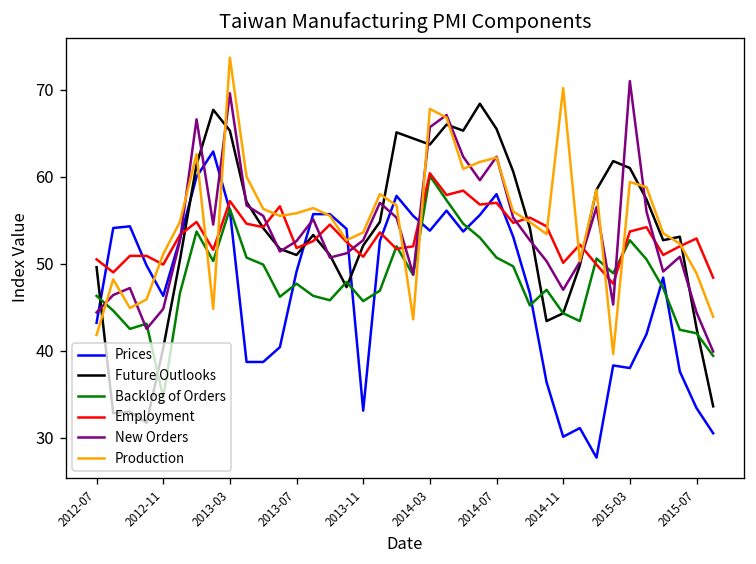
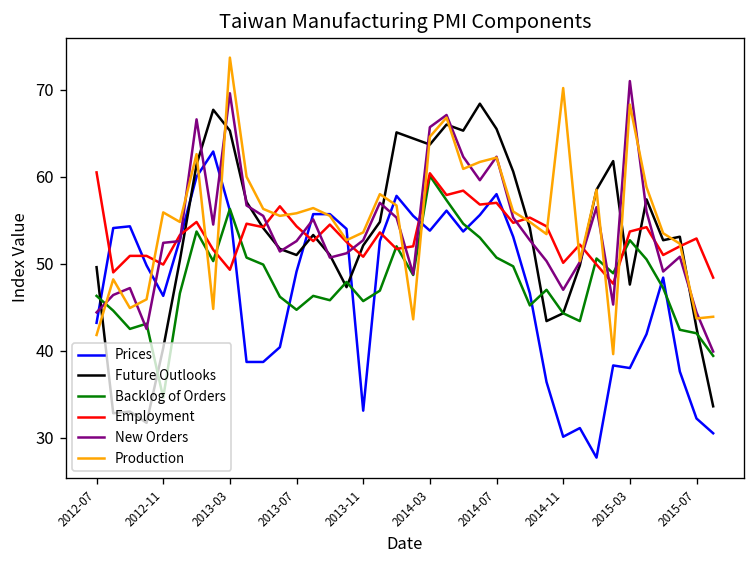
  {
    "Prices": {
      "2012-07": 43,
      "2012-11": 46,
      "2013-07": 49,
      "2013-11": 33,
      "2014-03": 54,
      "2014-07": 58,
      "2014-11": 30,
      "2015-03": 38,
-     "2015-07": 33
+     "2015-07": 32
    },
    "Future Outlooks": {
      "2012-07": 50,
      "2012-11": 40,
      "2013-03": 65,
      "2013-07": 51,
      "2013-11": 52,
      "2014-03": 64,
      "2014-07": 66,
-     "2015-03": 61,
+     "2015-03": 48,
      "2015-07": 43
    },
    "Backlog of Orders": {
      "2012-07": 46,
-     "2013-07": 48,
+     "2013-07": 45,
      "2013-11": 46,
      "2014-07": 51,
      "2015-03": 53,
      "2015-07": 42
    },
    "Employment": {
-     "2012-07": 51,
+     "2012-07": 61,
      "2012-11": 50,
-     "2013-03": 57,
-     "2013-07": 52,
+     "2013-03": 49,
+     "2013-07": 54,
      "2013-11": 51,
      "2014-07": 57,
      "2014-11": 50,
      "2015-03": 54,
      "2015-07": 53
    },
    "New Orders": {
      "2012-07": 44,
-     "2012-11": 45,
+     "2012-11": 52,
      "2013-03": 70,
      "2013-07": 53,
      "2013-11": 53,
      "2014-03": 66,
      "2014-11": 47,
      "2015-03": 71,
      "2015-07": 44
    },
    "Production": {
      "2012-07": 42,
-     "2012-11": 51,
+     "2012-11": 56,
      "2013-03": 74,
      "2013-07": 56,
      "2013-11": 54,
-     "2014-03": 68,
+     "2014-03": 65,
      "2014-11": 70,
-     "2015-03": 59,
-     "2015-07": 49
+     "2015-03": 68,
+     "2015-07": 44
    }
  }
